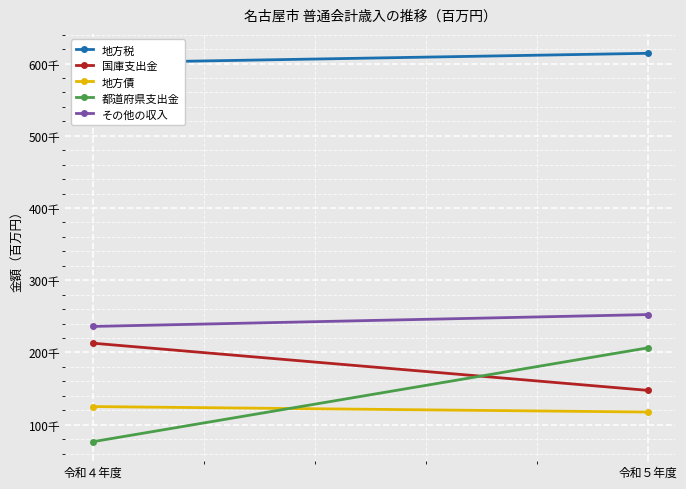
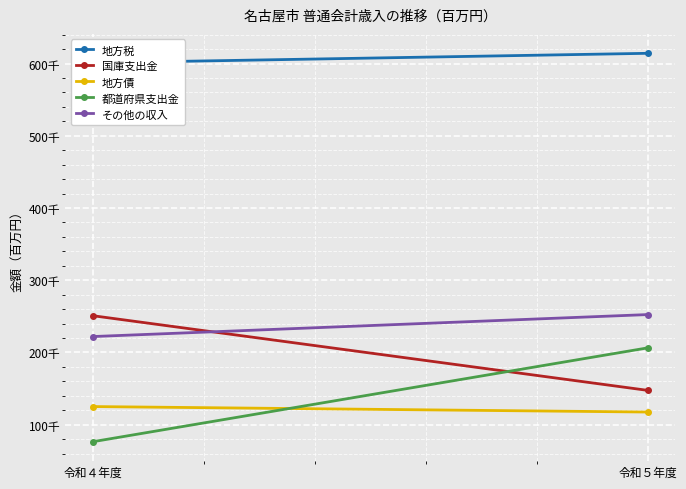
  {
    "地方税": {
      "令和５年度": "610千"
    },
    "国庫支出金": {
-     "令和４年度": "210千",
+     "令和４年度": "250千",
      "令和５年度": "150千"
    },
    "地方債": {
      "令和４年度": "130千",
      "令和５年度": "120千"
    },
    "都道府県支出金": {
      "令和４年度": "80千",
      "令和５年度": "210千"
    },
    "その他の収入": {
-     "令和４年度": "240千",
+     "令和４年度": "220千",
      "令和５年度": "250千"
    }
  }
